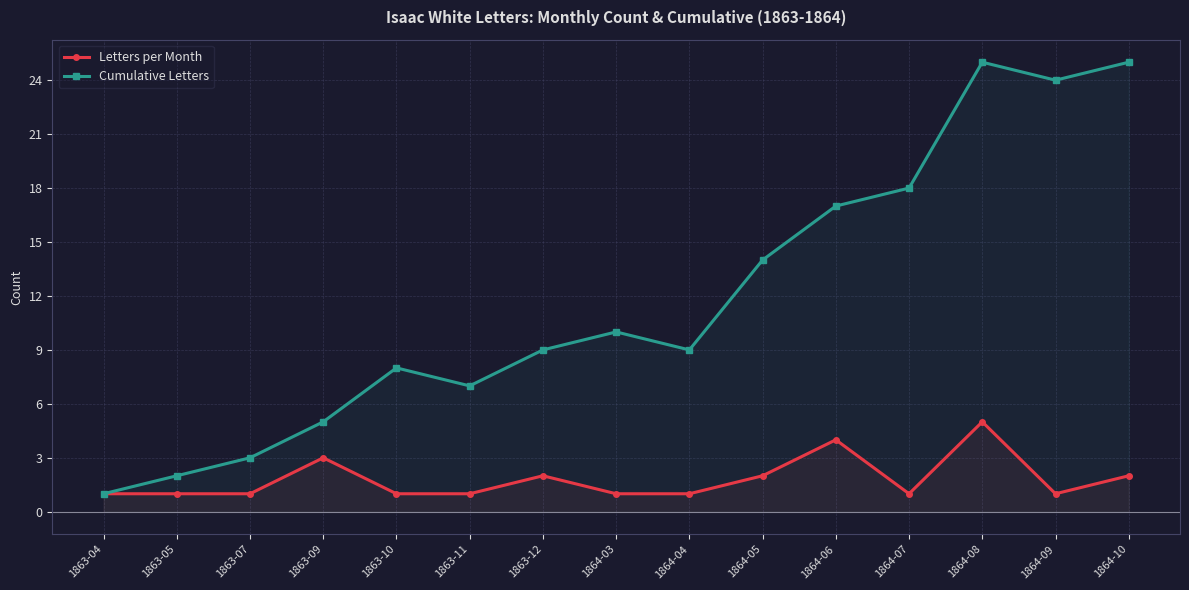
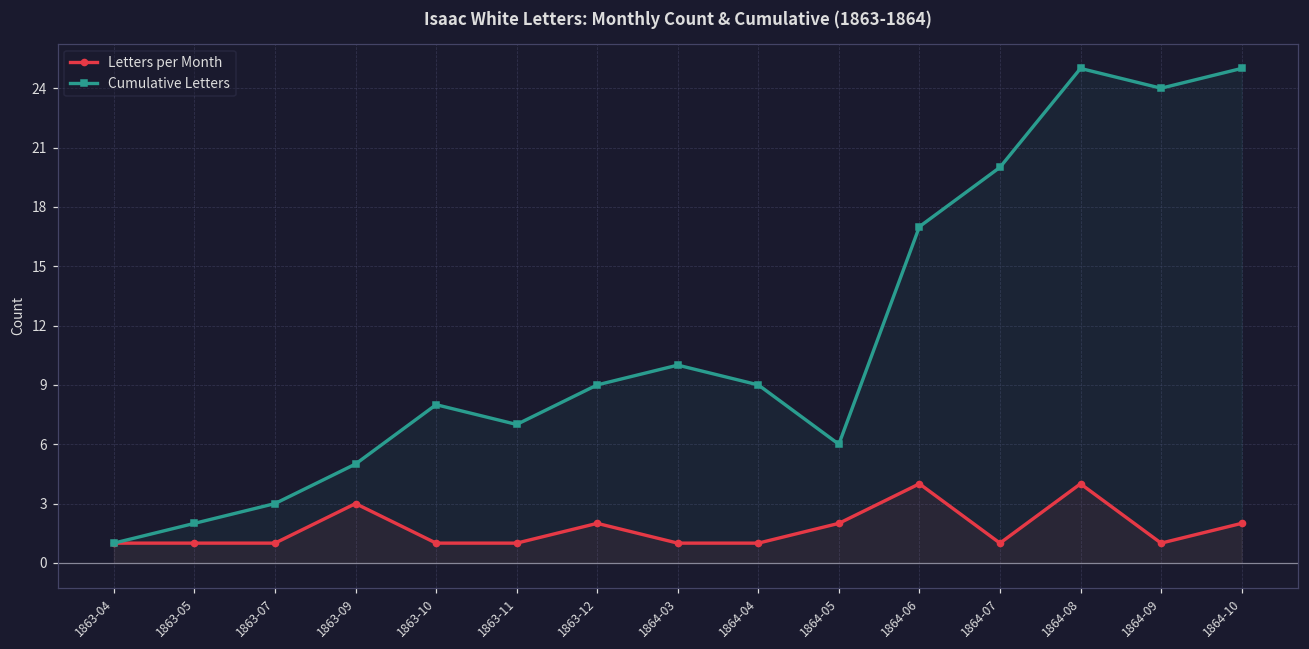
  {
    "Letters per Month": {
      "1863-05": 1,
      "1863-07": 1,
      "1863-09": 3,
      "1863-10": 1,
      "1863-11": 1,
      "1863-12": 2,
      "1864-03": 1,
      "1864-04": 1,
      "1864-05": 2,
      "1864-06": 4,
      "1864-07": 1,
-     "1864-08": 5,
+     "1864-08": 4,
      "1864-09": 1,
      "1864-10": 2
    },
    "Cumulative Letters": {
      "1863-05": 2,
      "1863-07": 3,
      "1863-09": 5,
      "1863-10": 8,
      "1863-11": 7,
      "1863-12": 9,
      "1864-03": 10,
      "1864-04": 9,
-     "1864-05": 14,
+     "1864-05": 6,
      "1864-06": 17,
-     "1864-07": 18,
+     "1864-07": 20,
      "1864-08": 25,
      "1864-09": 24,
      "1864-10": 25
    }
  }
